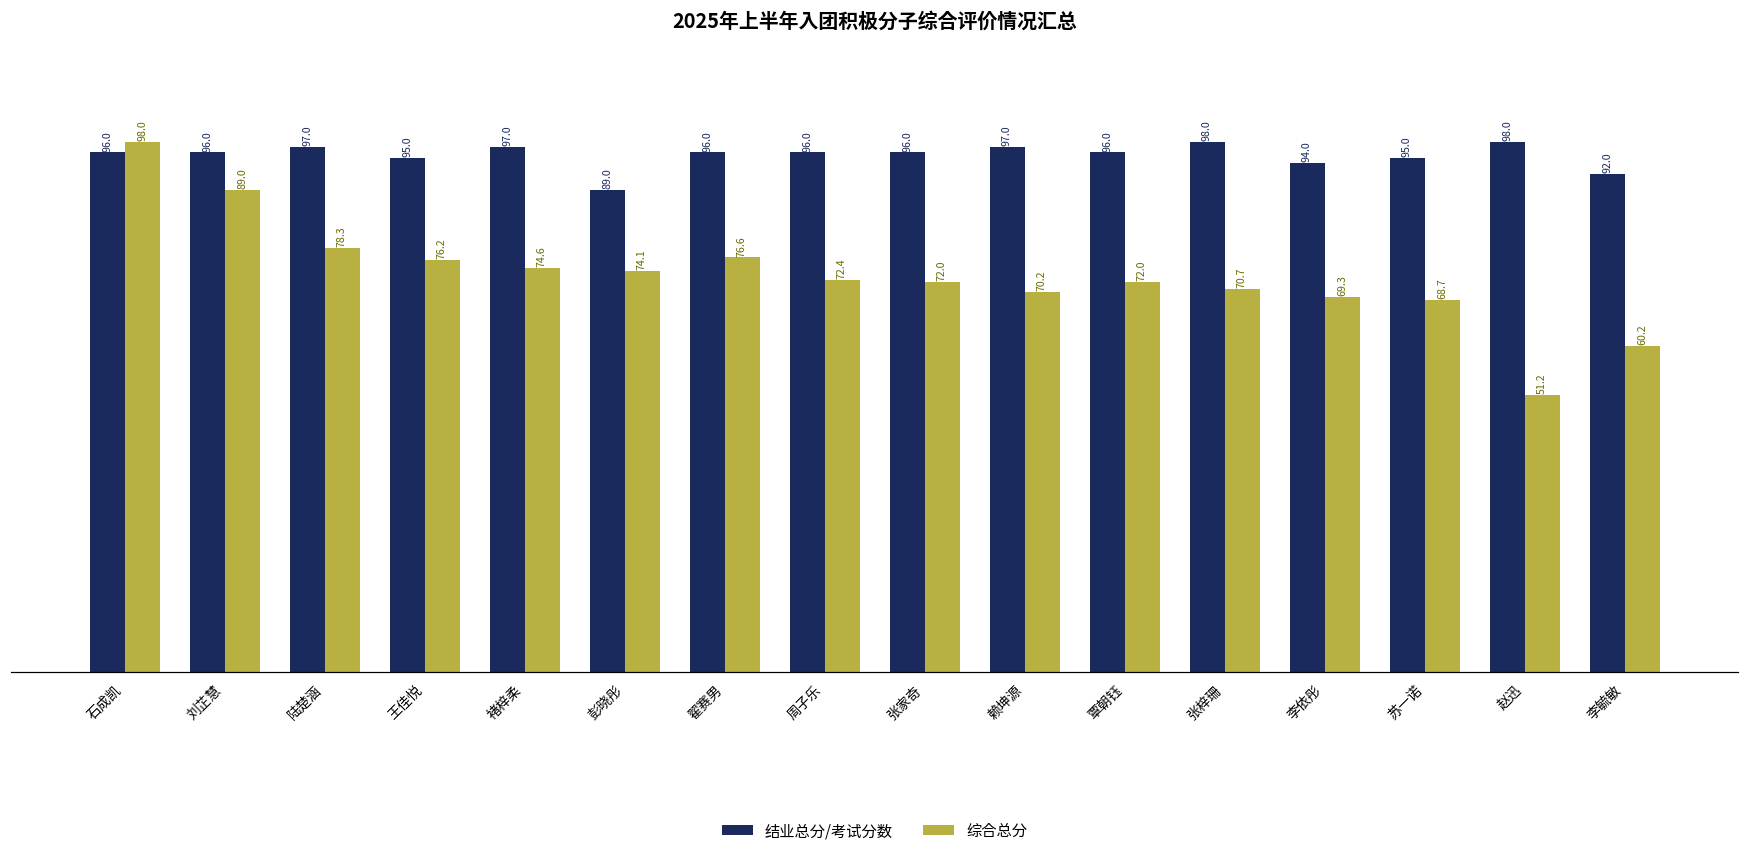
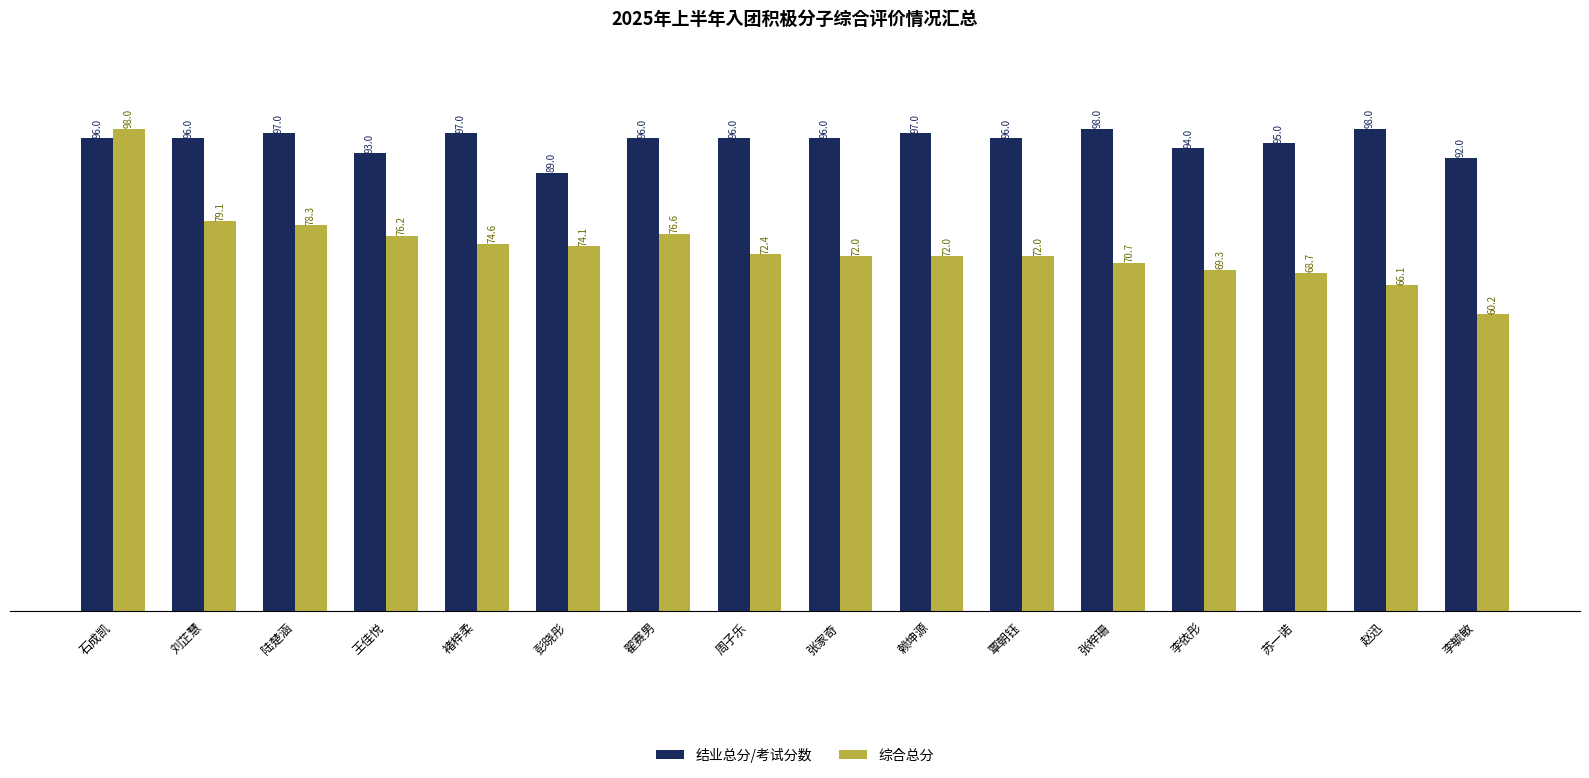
  {
    "结业总分/考试分数": {
      "石成凯": 96.0,
      "刘芷慧": 96.0,
      "陆楚涵": 97.0,
-     "王佳悦": 95.0,
+     "王佳悦": 93.0,
      "褚梓柔": 97.0,
      "彭晓彤": 89.0,
      "翟赛男": 96.0,
      "周子乐": 96.0,
      "张家奇": 96.0,
      "赖坤源": 97.0,
      "覃朝钰": 96.0,
      "张梓珊": 98.0,
      "李依彤": 94.0,
      "苏一诺": 95.0,
      "赵迅": 98.0,
      "李毓敏": 92.0
    },
    "综合总分": {
      "石成凯": 98.0,
-     "刘芷慧": 89.0,
+     "刘芷慧": 79.1,
      "陆楚涵": 78.3,
      "王佳悦": 76.2,
      "褚梓柔": 74.6,
      "彭晓彤": 74.1,
      "翟赛男": 76.6,
      "周子乐": 72.4,
      "张家奇": 72.0,
-     "赖坤源": 70.2,
+     "赖坤源": 72.0,
      "覃朝钰": 72.0,
      "张梓珊": 70.7,
      "李依彤": 69.3,
      "苏一诺": 68.7,
-     "赵迅": 51.2,
+     "赵迅": 66.1,
      "李毓敏": 60.2
    }
  }
